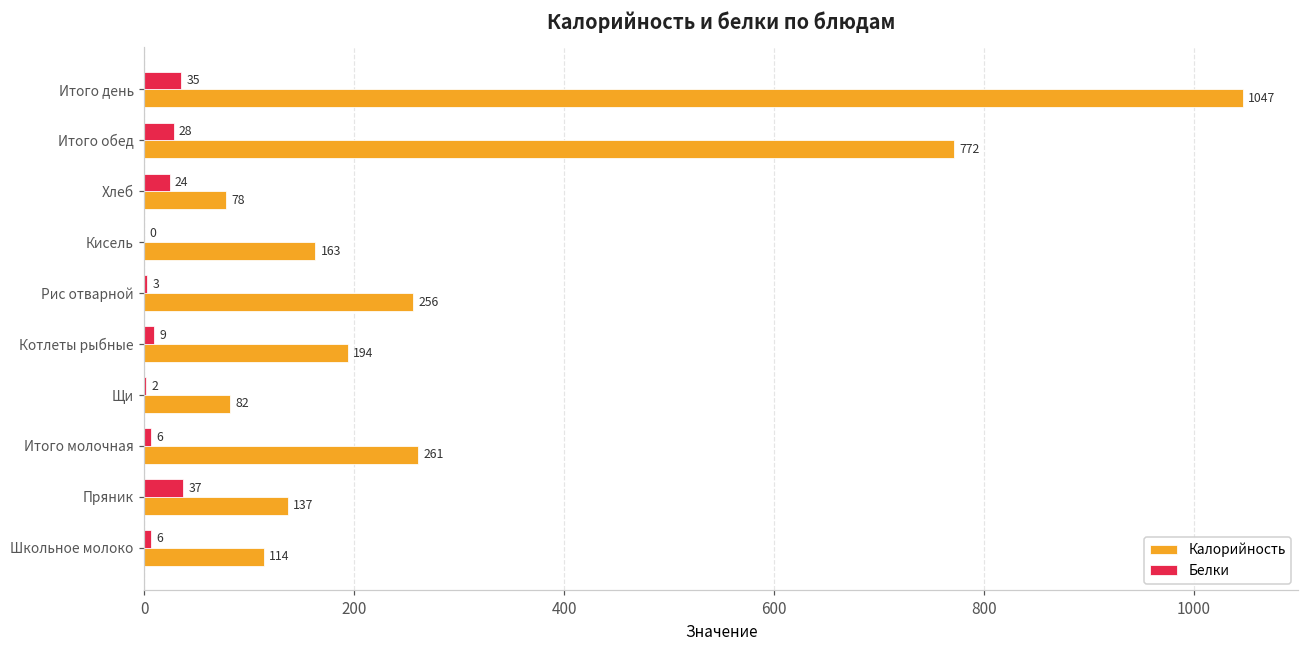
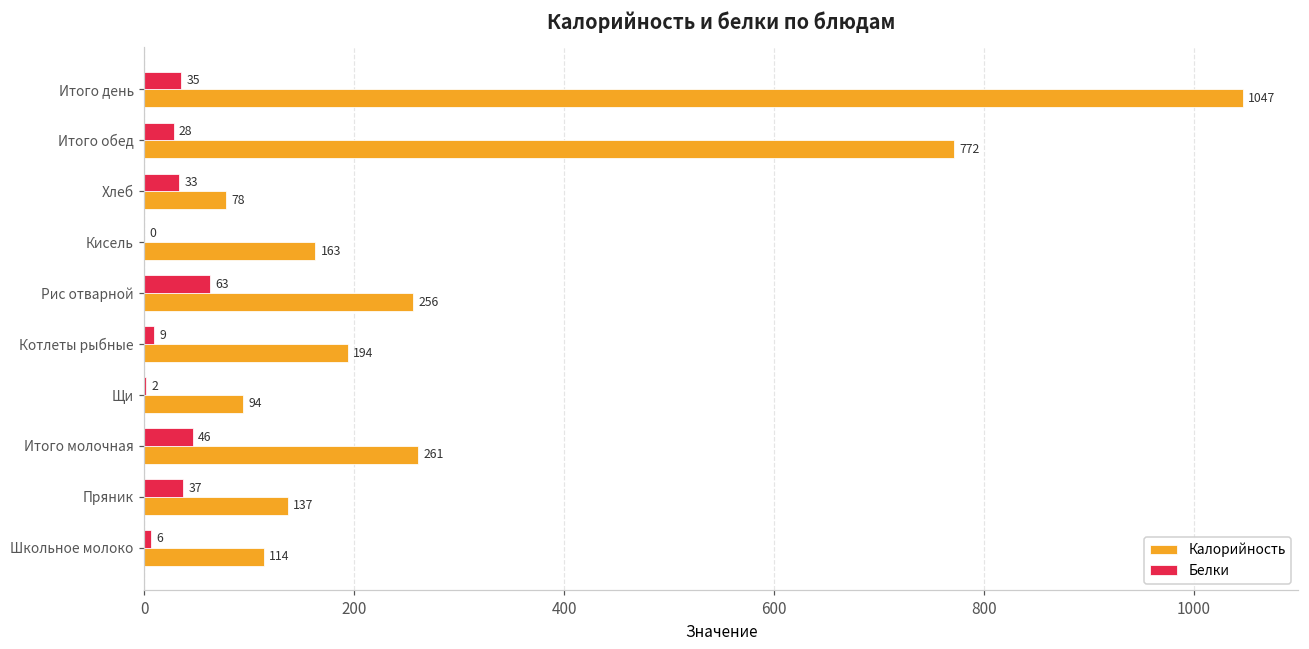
  {
    "Калорийность": {
      "Итого день": 1047,
      "Итого обед": 772,
      "Хлеб": 78,
      "Кисель": 163,
      "Рис отварной": 256,
      "Котлеты рыбные": 194,
-     "Щи": 82,
+     "Щи": 94,
      "Итого молочная": 261,
      "Пряник": 137,
      "Школьное молоко": 114
    },
    "Белки": {
      "Итого день": 35,
      "Итого обед": 28,
-     "Хлеб": 24,
+     "Хлеб": 33,
      "Кисель": 0,
-     "Рис отварной": 3,
+     "Рис отварной": 63,
      "Котлеты рыбные": 9,
      "Щи": 2,
-     "Итого молочная": 6,
+     "Итого молочная": 46,
      "Пряник": 37,
      "Школьное молоко": 6
    }
  }
